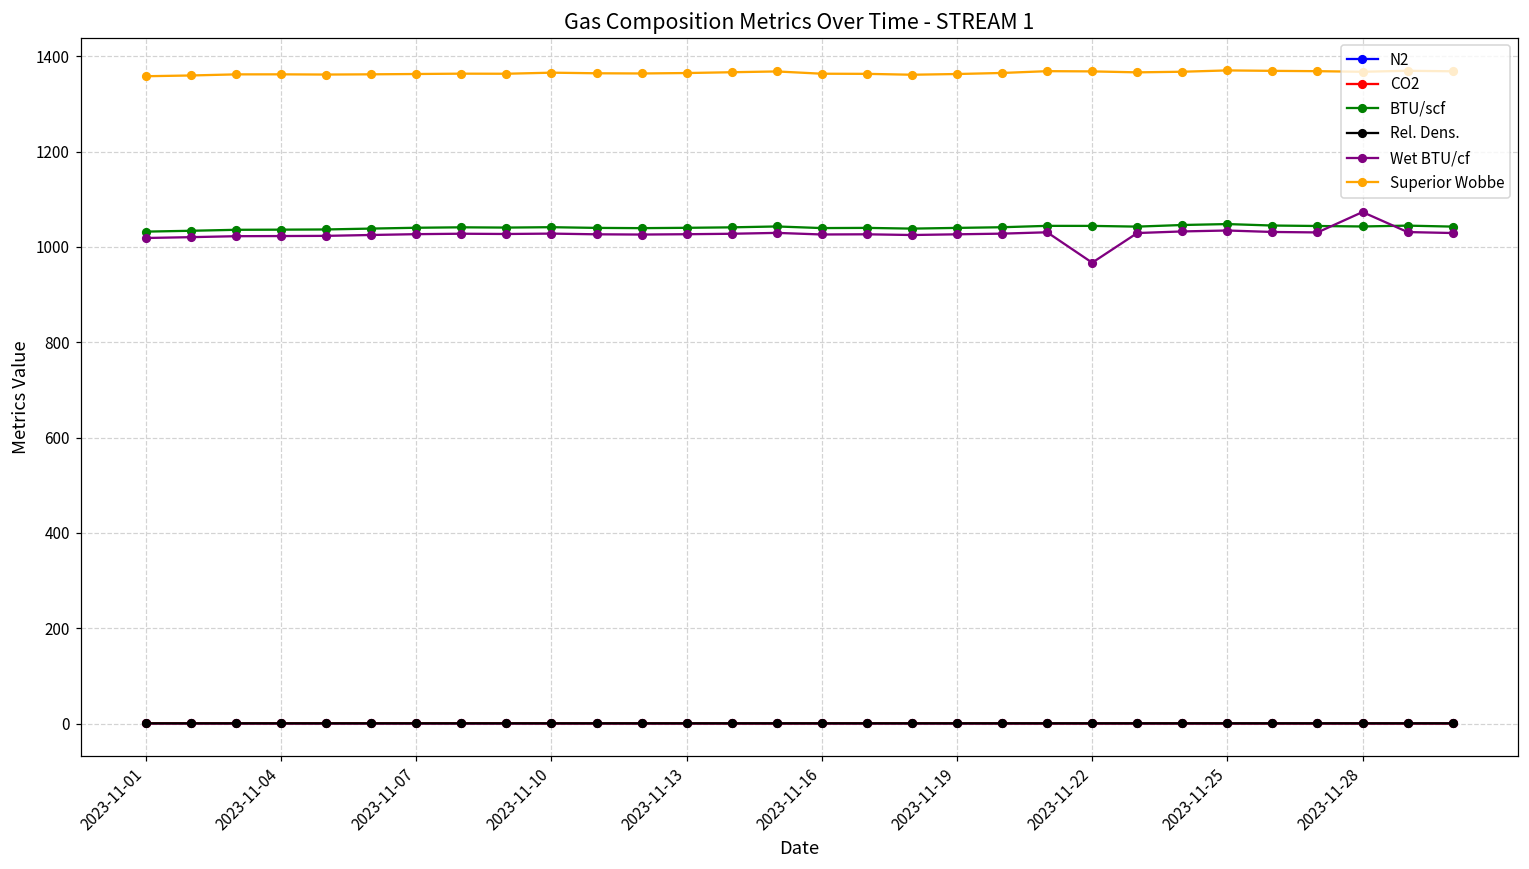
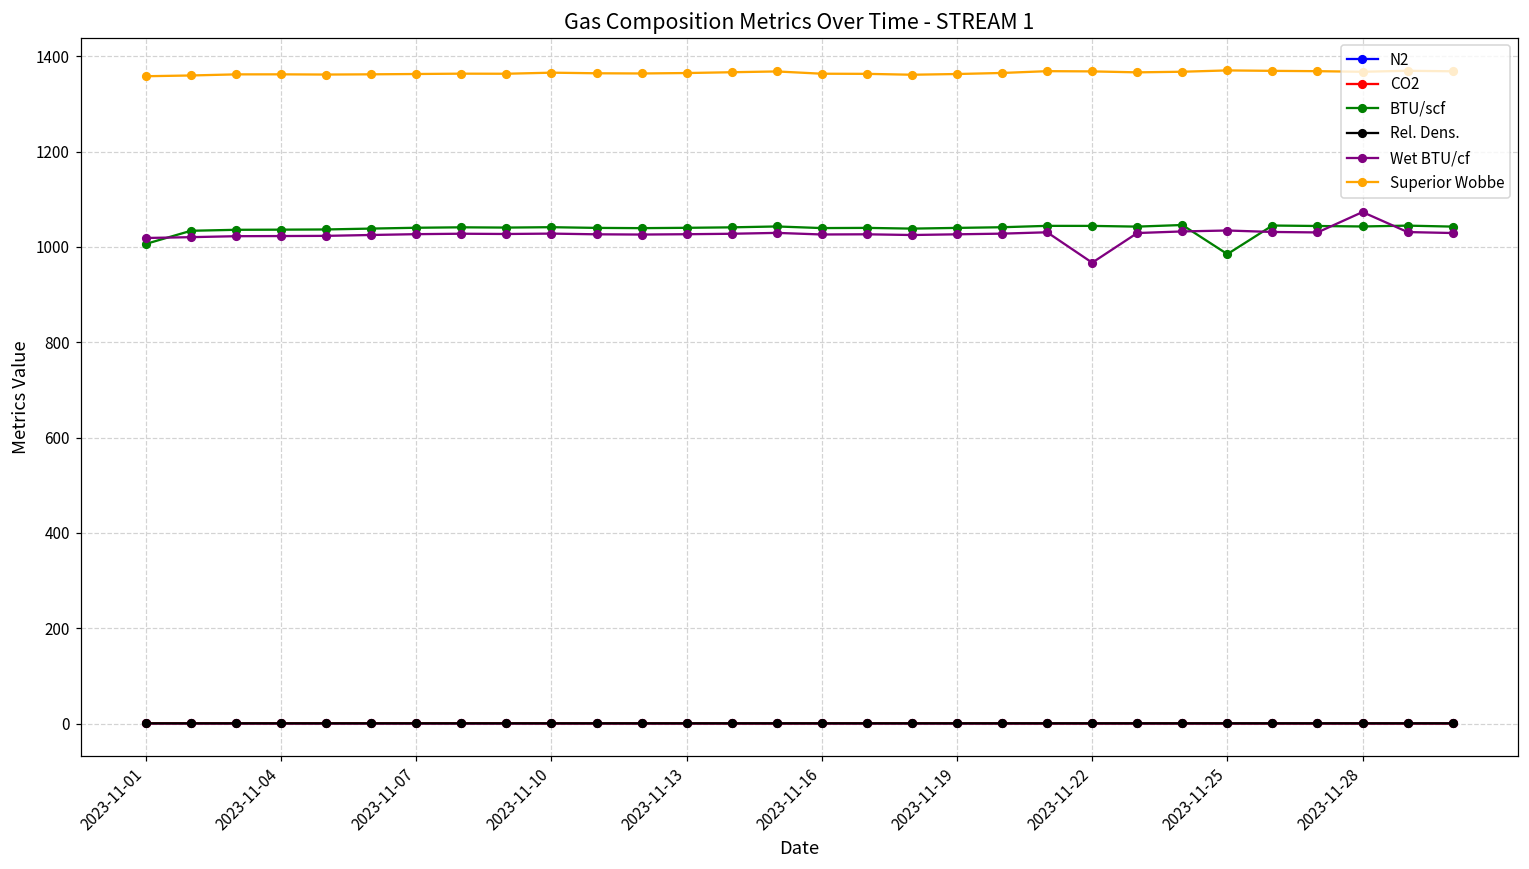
  {
    "Rel. Dens.": {
      "2023-11-01": 0,
      "2023-11-04": 0,
      "2023-11-07": 0,
      "2023-11-10": 0,
      "2023-11-13": 0,
      "2023-11-16": 0,
      "2023-11-19": 0,
      "2023-11-22": 0,
      "2023-11-25": 0,
      "2023-11-28": 0
    },
    "BTU/scf": {
-     "2023-11-01": 1030,
+     "2023-11-01": 1010,
      "2023-11-04": 1040,
      "2023-11-07": 1040,
      "2023-11-10": 1040,
      "2023-11-13": 1040,
      "2023-11-16": 1040,
      "2023-11-19": 1040,
      "2023-11-22": 1040,
-     "2023-11-25": 1050,
+     "2023-11-25": 990,
      "2023-11-28": 1040
    },
    "Wet BTU/cf": {
      "2023-11-01": 1020,
      "2023-11-04": 1020,
      "2023-11-07": 1030,
      "2023-11-10": 1030,
      "2023-11-13": 1030,
      "2023-11-16": 1030,
      "2023-11-19": 1030,
      "2023-11-22": 970,
      "2023-11-25": 1030,
      "2023-11-28": 1070
    },
    "Superior Wobbe": {
      "2023-11-01": 1360,
      "2023-11-04": 1360,
      "2023-11-07": 1360,
      "2023-11-10": 1370,
      "2023-11-13": 1360,
      "2023-11-16": 1360,
      "2023-11-19": 1360,
      "2023-11-22": 1370,
      "2023-11-25": 1370
    }
  }
